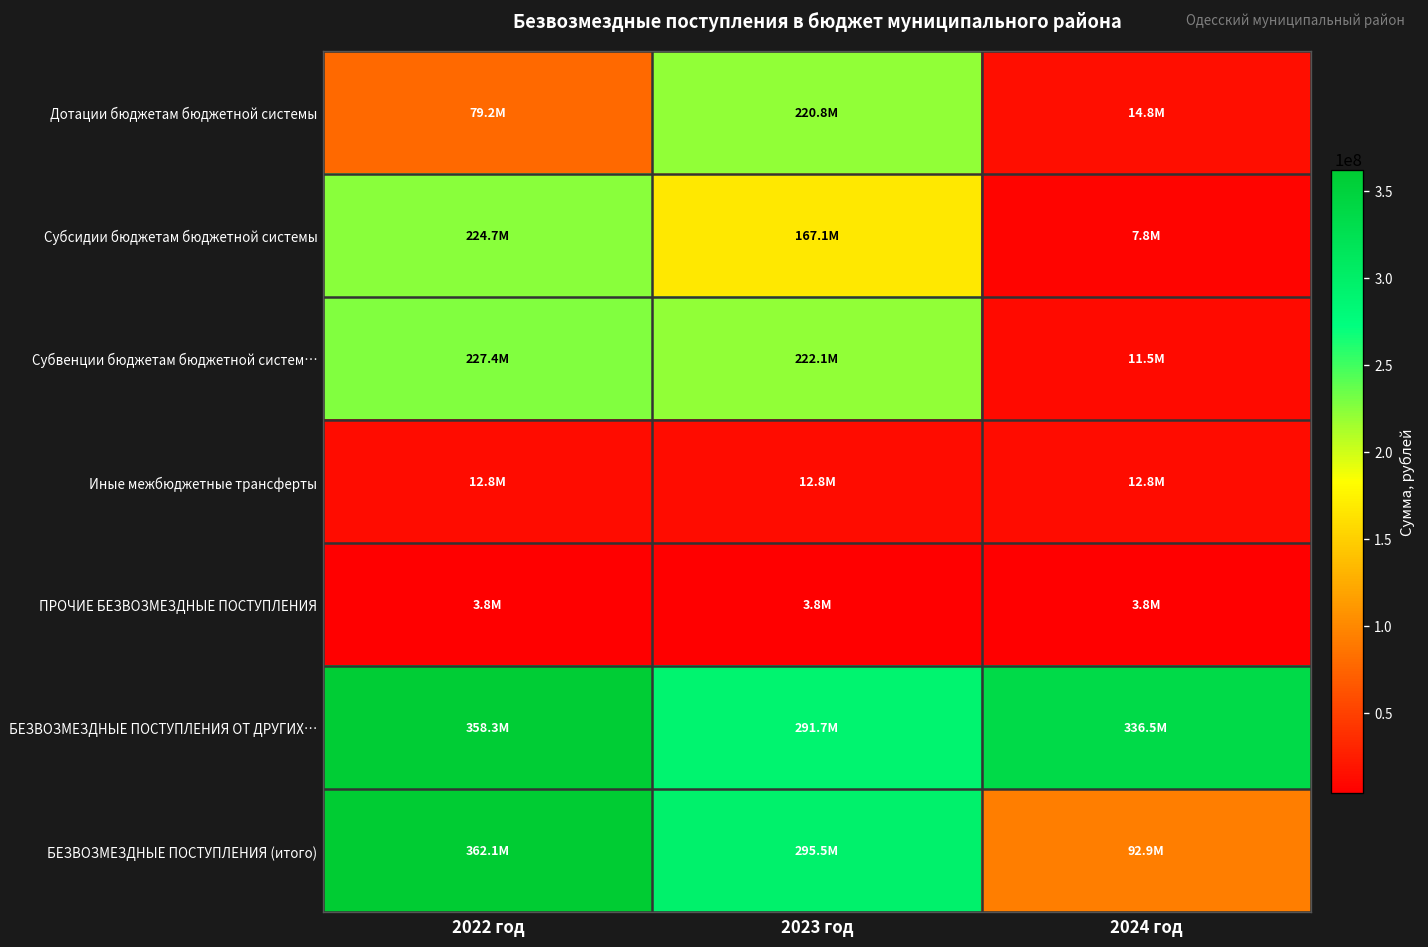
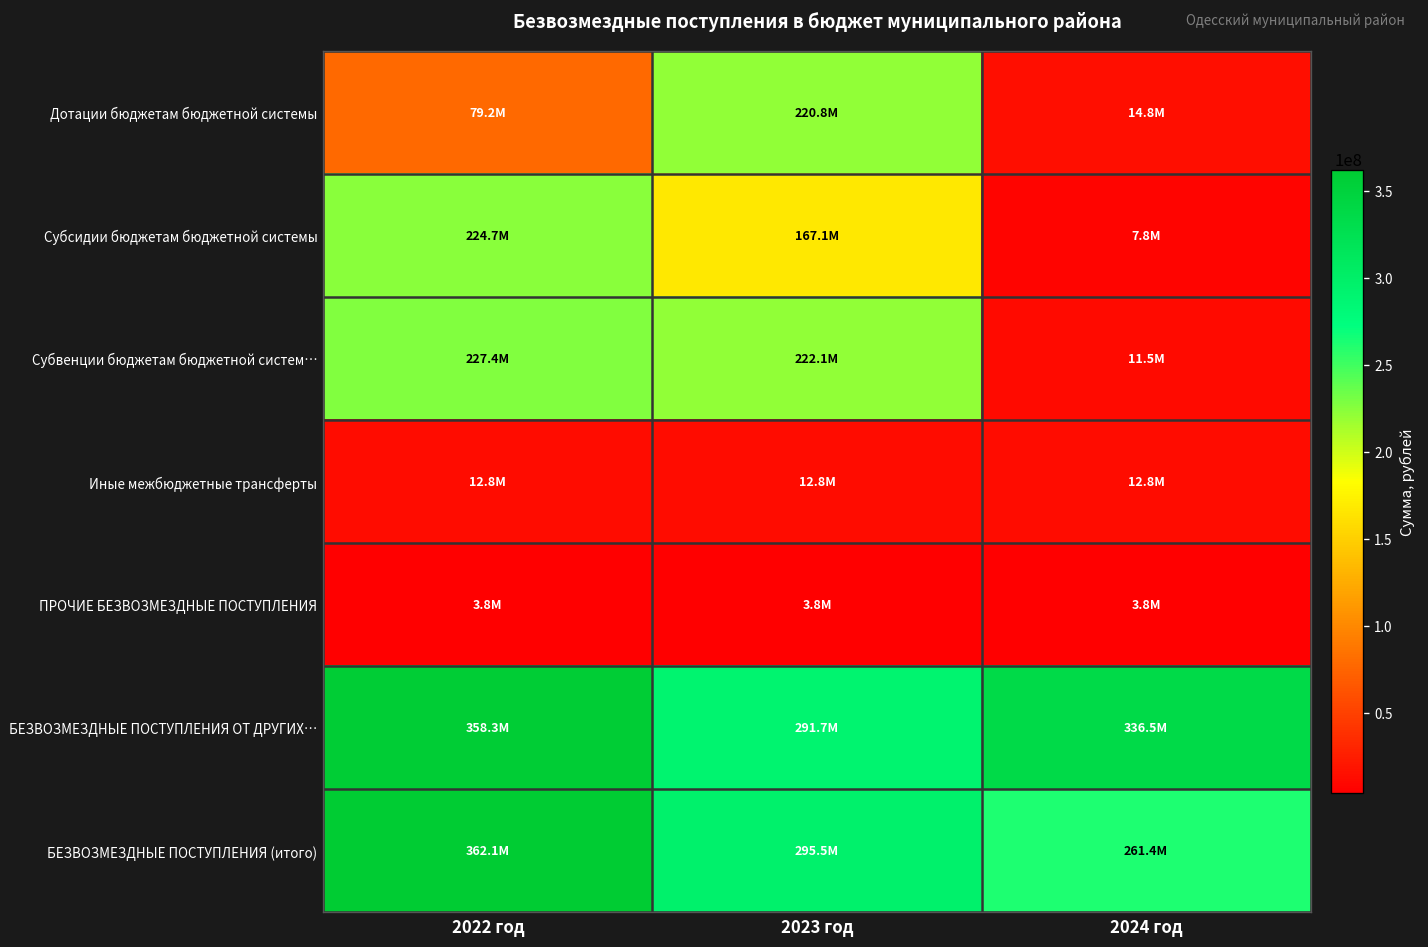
  {
    "Дотации бюджетам бюджетной системы": {
      "2022 год": "79.2M",
      "2023 год": "220.8M",
      "2024 год": "14.8M"
    },
    "Субсидии бюджетам бюджетной системы": {
      "2022 год": "224.7M",
      "2023 год": "167.1M",
      "2024 год": "7.8M"
    },
    "Субвенции бюджетам бюджетной систем…": {
      "2022 год": "227.4M",
      "2023 год": "222.1M",
      "2024 год": "11.5M"
    },
    "Иные межбюджетные трансферты": {
      "2022 год": "12.8M",
      "2023 год": "12.8M",
      "2024 год": "12.8M"
    },
    "ПРОЧИЕ БЕЗВОЗМЕЗДНЫЕ ПОСТУПЛЕНИЯ": {
      "2022 год": "3.8M",
      "2023 год": "3.8M",
      "2024 год": "3.8M"
    },
    "БЕЗВОЗМЕЗДНЫЕ ПОСТУПЛЕНИЯ ОТ ДРУГИХ…": {
      "2022 год": "358.3M",
      "2023 год": "291.7M",
      "2024 год": "336.5M"
    },
    "БЕЗВОЗМЕЗДНЫЕ ПОСТУПЛЕНИЯ (итого)": {
      "2022 год": "362.1M",
      "2023 год": "295.5M",
-     "2024 год": "92.9M"
+     "2024 год": "261.4M"
    }
  }
